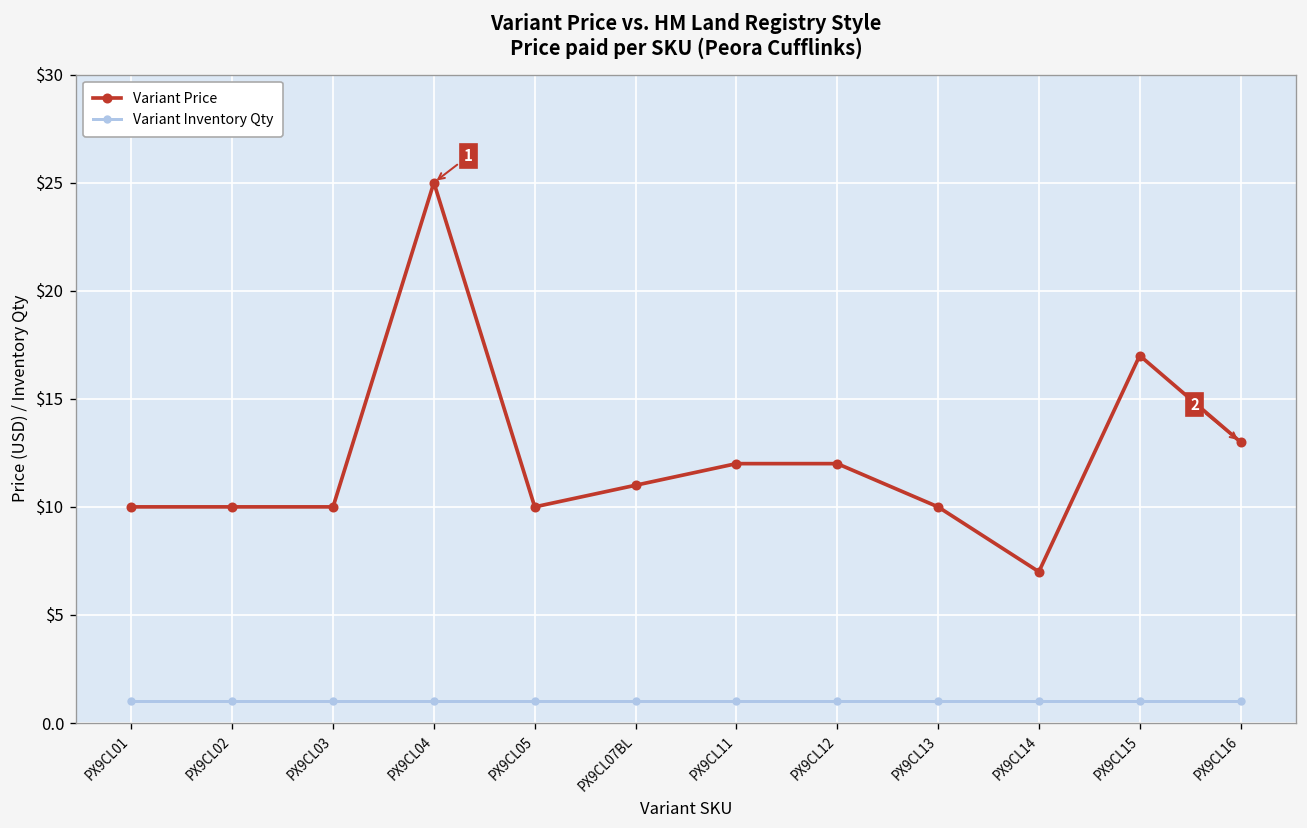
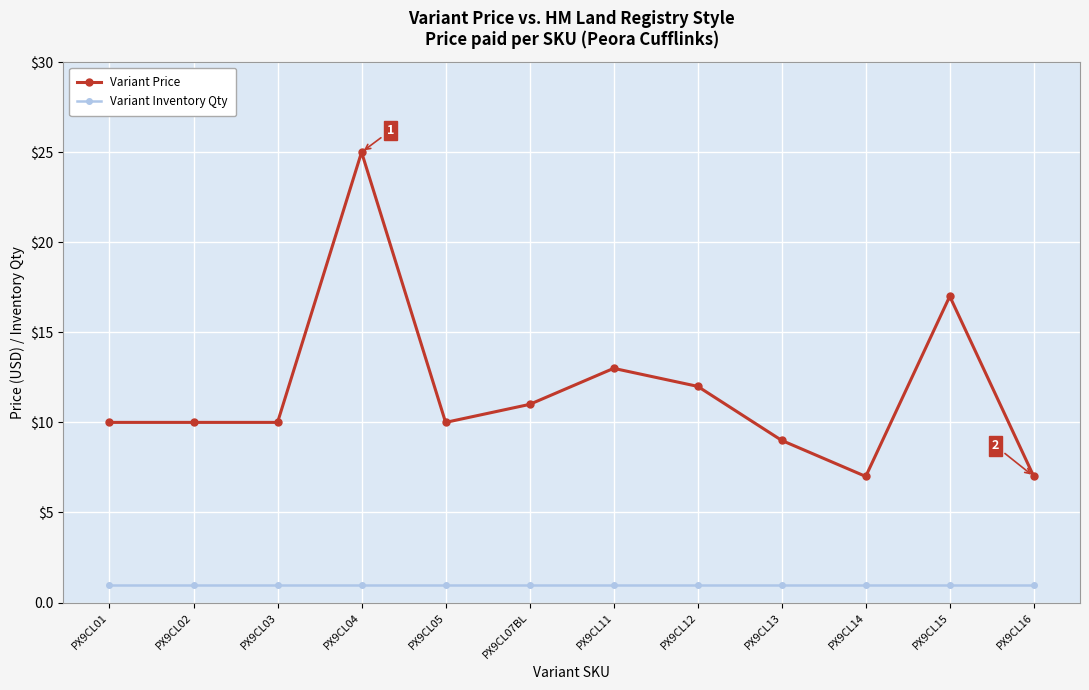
  {
    "Variant Price": {
      "PX9CL01": "$10",
      "PX9CL02": "$10",
      "PX9CL03": "$10",
      "PX9CL04": "$25",
      "PX9CL05": "$10",
      "PX9CL07BL": "$11",
-     "PX9CL11": "$12",
+     "PX9CL11": "$13",
      "PX9CL12": "$12",
-     "PX9CL13": "$10",
+     "PX9CL13": "$9",
      "PX9CL14": "$7",
      "PX9CL15": "$17",
-     "PX9CL16": "$13"
+     "PX9CL16": "$7"
    },
    "Variant Inventory Qty": {
      "PX9CL01": "$1",
      "PX9CL02": "$1",
      "PX9CL03": "$1",
      "PX9CL04": "$1",
      "PX9CL05": "$1",
      "PX9CL07BL": "$1",
      "PX9CL11": "$1",
      "PX9CL12": "$1",
      "PX9CL13": "$1",
      "PX9CL14": "$1",
      "PX9CL15": "$1",
      "PX9CL16": "$1"
    }
  }
